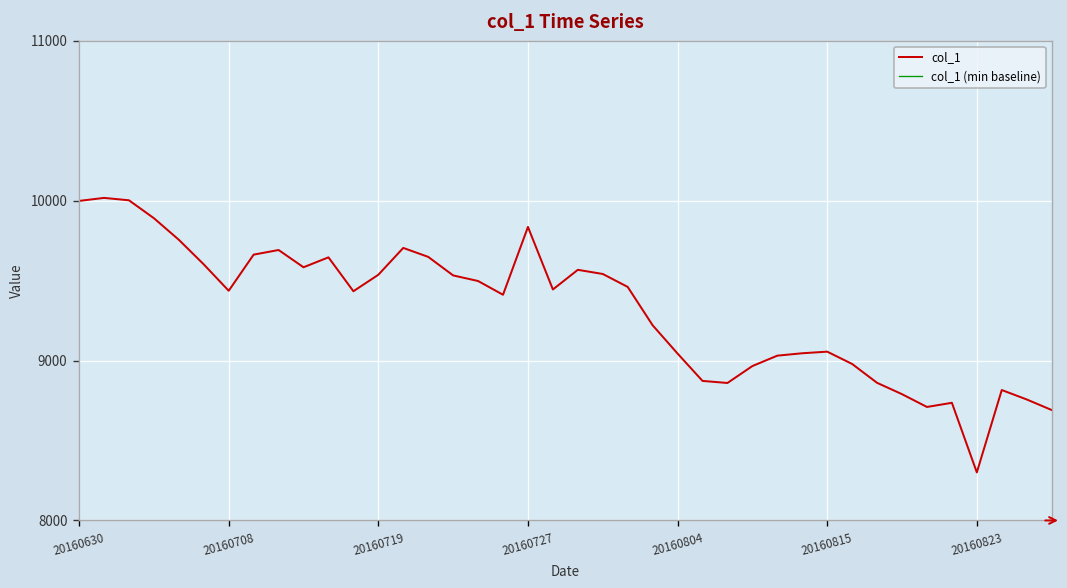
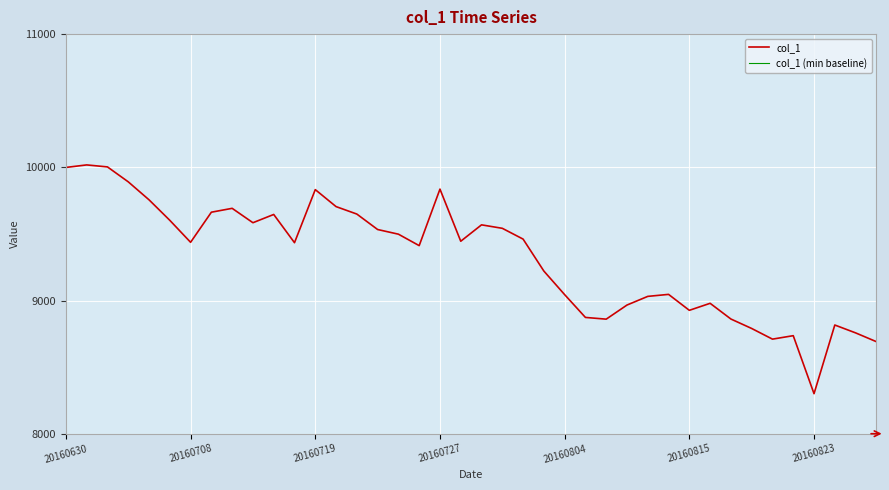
  {
    "col_1": {
      "20160630": 10000,
      "20160708": 9440,
-     "20160719": 9540,
+     "20160719": 9830,
      "20160727": 9840,
      "20160804": 9040,
-     "20160815": 9060,
+     "20160815": 8930,
      "20160823": 8300
    }
  }
